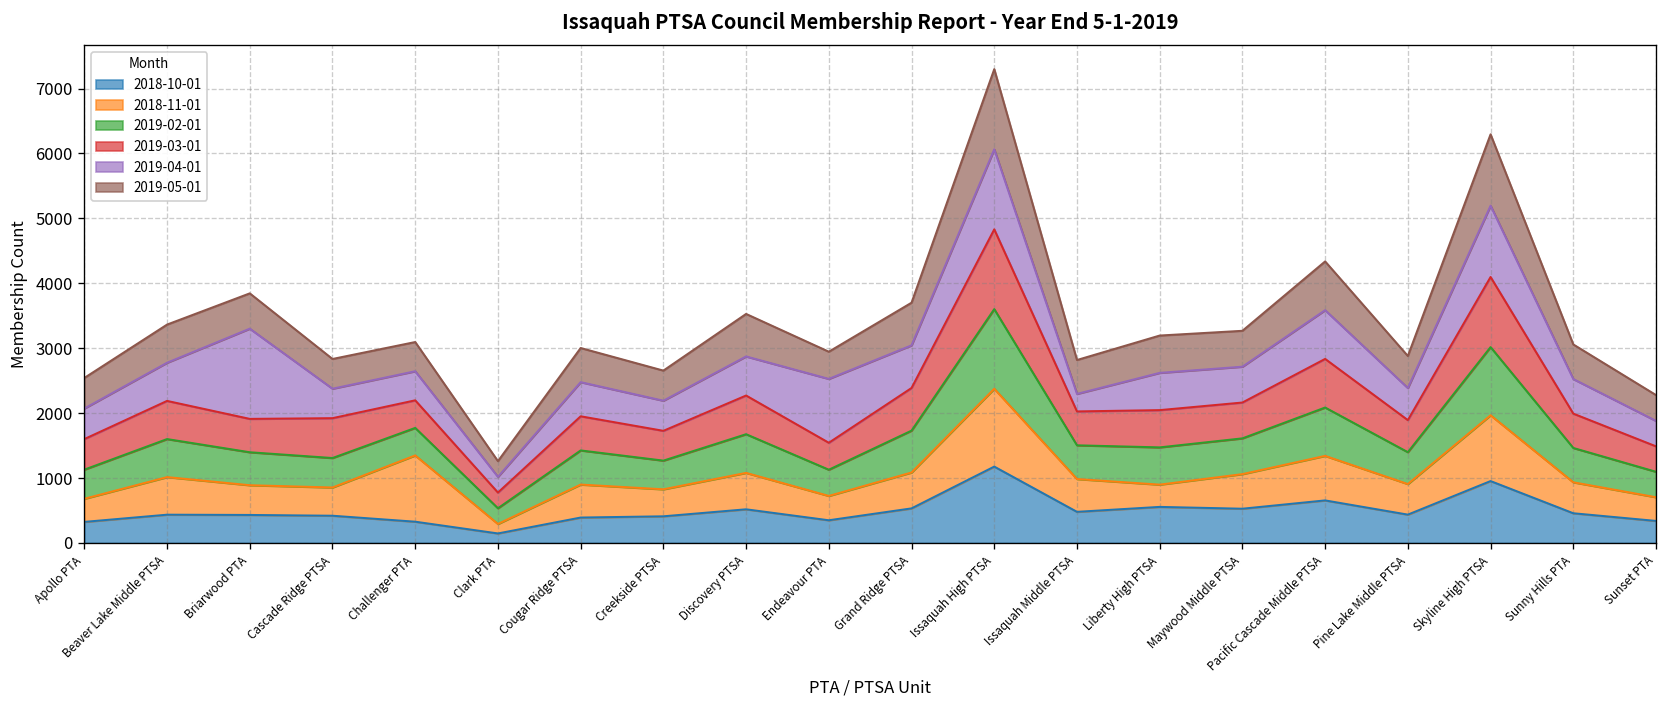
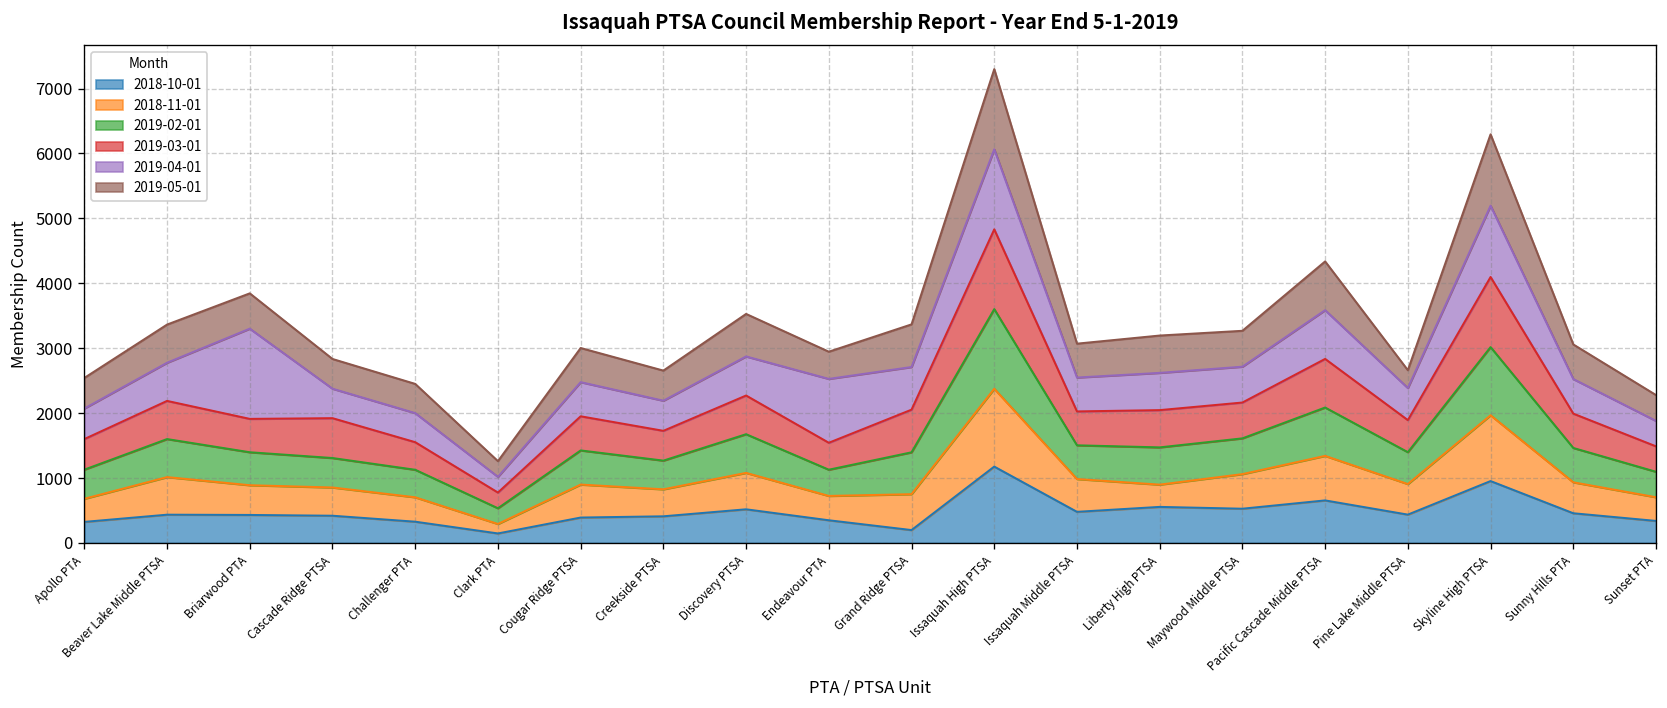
  {
    "2018-10-01": {
      "Apollo PTA": 300,
      "Beaver Lake Middle PTSA": 400,
      "Briarwood PTA": 400,
      "Cascade Ridge PTSA": 400,
      "Challenger PTA": 300,
      "Clark PTA": 100,
      "Cougar Ridge PTSA": 400,
      "Creekside PTSA": 400,
      "Discovery PTSA": 500,
      "Endeavour PTA": 300,
-     "Grand Ridge PTSA": 500,
+     "Grand Ridge PTSA": 200,
      "Issaquah High PTSA": 1200,
      "Issaquah Middle PTSA": 500,
      "Liberty High PTSA": 600,
      "Maywood Middle PTSA": 500,
      "Pacific Cascade Middle PTSA": 700,
      "Pine Lake Middle PTSA": 400,
      "Skyline High PTSA": 1000,
      "Sunny Hills PTA": 500,
      "Sunset PTA": 300
    },
    "2018-11-01": {
      "Apollo PTA": 400,
      "Beaver Lake Middle PTSA": 600,
      "Briarwood PTA": 500,
      "Cascade Ridge PTSA": 400,
-     "Challenger PTA": 1000,
+     "Challenger PTA": 400,
      "Clark PTA": 100,
      "Cougar Ridge PTSA": 500,
      "Creekside PTSA": 400,
      "Discovery PTSA": 600,
      "Endeavour PTA": 400,
      "Grand Ridge PTSA": 600,
      "Issaquah High PTSA": 1200,
      "Issaquah Middle PTSA": 500,
      "Liberty High PTSA": 300,
      "Maywood Middle PTSA": 500,
      "Pacific Cascade Middle PTSA": 700,
      "Pine Lake Middle PTSA": 500,
      "Skyline High PTSA": 1000,
      "Sunny Hills PTA": 500,
      "Sunset PTA": 400
    },
    "2019-02-01": {
      "Apollo PTA": 400,
      "Beaver Lake Middle PTSA": 600,
      "Briarwood PTA": 500,
      "Cascade Ridge PTSA": 500,
      "Challenger PTA": 400,
      "Clark PTA": 200,
      "Cougar Ridge PTSA": 500,
      "Creekside PTSA": 400,
      "Discovery PTSA": 600,
      "Endeavour PTA": 400,
      "Grand Ridge PTSA": 600,
      "Issaquah High PTSA": 1200,
      "Issaquah Middle PTSA": 500,
      "Liberty High PTSA": 600,
      "Maywood Middle PTSA": 600,
      "Pacific Cascade Middle PTSA": 700,
      "Pine Lake Middle PTSA": 500,
      "Skyline High PTSA": 1100,
      "Sunny Hills PTA": 500,
      "Sunset PTA": 400
    },
    "2019-03-01": {
      "Apollo PTA": 500,
      "Beaver Lake Middle PTSA": 600,
      "Briarwood PTA": 500,
      "Cascade Ridge PTSA": 600,
      "Challenger PTA": 400,
      "Clark PTA": 200,
      "Cougar Ridge PTSA": 500,
      "Creekside PTSA": 500,
      "Discovery PTSA": 600,
      "Endeavour PTA": 400,
      "Grand Ridge PTSA": 700,
      "Issaquah High PTSA": 1200,
      "Issaquah Middle PTSA": 500,
      "Liberty High PTSA": 600,
      "Maywood Middle PTSA": 600,
      "Pacific Cascade Middle PTSA": 700,
      "Pine Lake Middle PTSA": 500,
      "Skyline High PTSA": 1100,
      "Sunny Hills PTA": 500,
      "Sunset PTA": 400
    },
    "2019-04-01": {
      "Apollo PTA": 500,
      "Beaver Lake Middle PTSA": 600,
      "Briarwood PTA": 1400,
      "Cascade Ridge PTSA": 500,
      "Challenger PTA": 400,
      "Clark PTA": 200,
      "Cougar Ridge PTSA": 500,
      "Creekside PTSA": 500,
      "Discovery PTSA": 600,
      "Endeavour PTA": 1000,
      "Grand Ridge PTSA": 700,
      "Issaquah High PTSA": 1200,
-     "Issaquah Middle PTSA": 300,
+     "Issaquah Middle PTSA": 500,
      "Liberty High PTSA": 600,
      "Maywood Middle PTSA": 600,
      "Pacific Cascade Middle PTSA": 800,
      "Pine Lake Middle PTSA": 500,
      "Skyline High PTSA": 1100,
      "Sunny Hills PTA": 500,
      "Sunset PTA": 400
    },
    "2019-05-01": {
      "Apollo PTA": 500,
      "Beaver Lake Middle PTSA": 600,
      "Briarwood PTA": 500,
      "Cascade Ridge PTSA": 500,
      "Challenger PTA": 500,
      "Clark PTA": 200,
      "Cougar Ridge PTSA": 500,
      "Creekside PTSA": 500,
      "Discovery PTSA": 700,
      "Endeavour PTA": 400,
      "Grand Ridge PTSA": 700,
      "Issaquah High PTSA": 1200,
      "Issaquah Middle PTSA": 500,
      "Liberty High PTSA": 600,
      "Maywood Middle PTSA": 600,
      "Pacific Cascade Middle PTSA": 800,
-     "Pine Lake Middle PTSA": 500,
+     "Pine Lake Middle PTSA": 300,
      "Skyline High PTSA": 1100,
      "Sunny Hills PTA": 500,
      "Sunset PTA": 400
    }
  }
